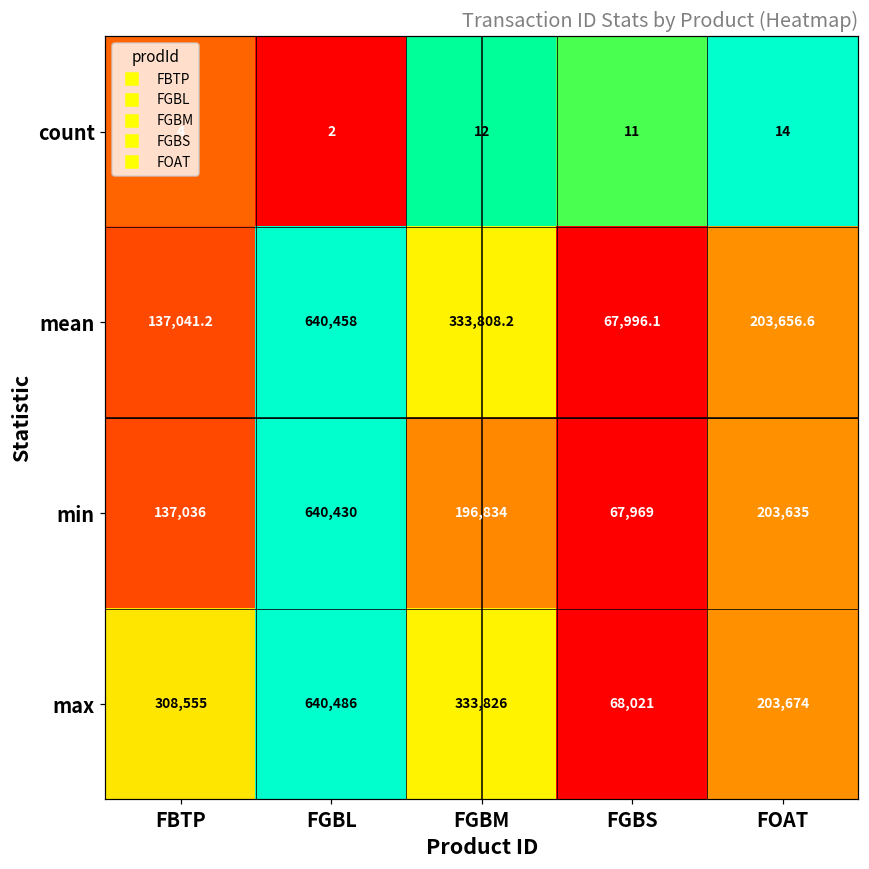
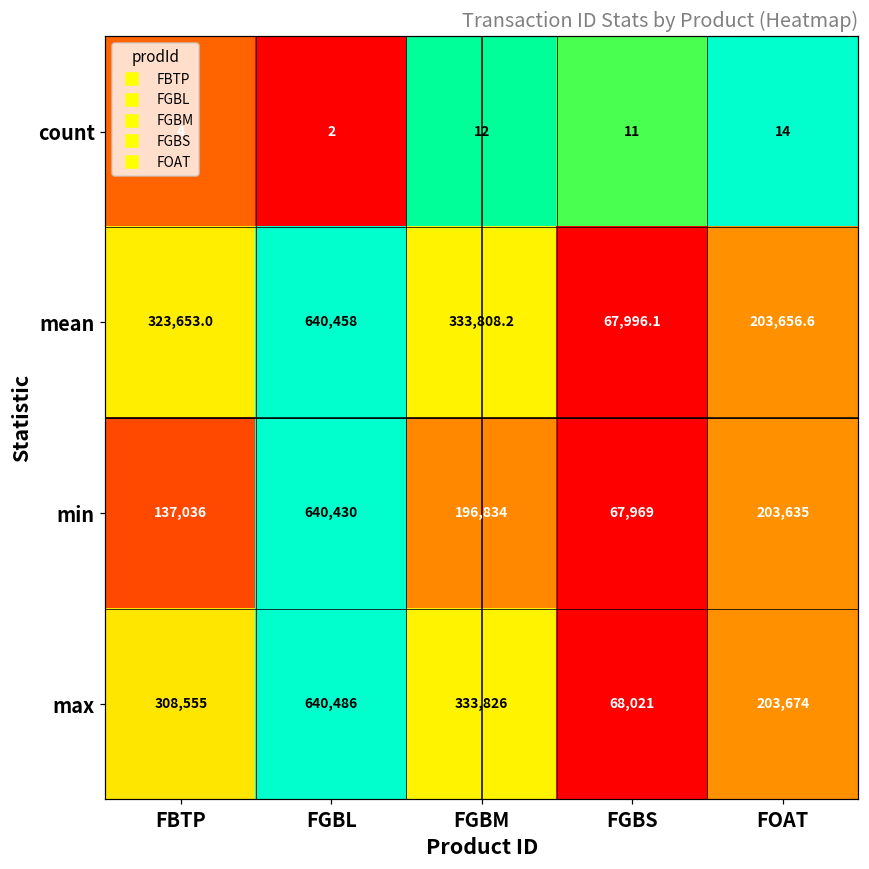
  {
    "count": {
      "FGBL": "2",
      "FGBM": "12",
      "FGBS": "11",
      "FOAT": "14"
    },
    "mean": {
-     "FBTP": "137,041.2",
+     "FBTP": "323,653.0",
      "FGBL": "640,458",
      "FGBM": "333,808.2",
      "FGBS": "67,996.1",
      "FOAT": "203,656.6"
    },
    "min": {
      "FBTP": "137,036",
      "FGBL": "640,430",
      "FGBM": "196,834",
      "FGBS": "67,969",
      "FOAT": "203,635"
    },
    "max": {
      "FBTP": "308,555",
      "FGBL": "640,486",
      "FGBM": "333,826",
      "FGBS": "68,021",
      "FOAT": "203,674"
    }
  }
